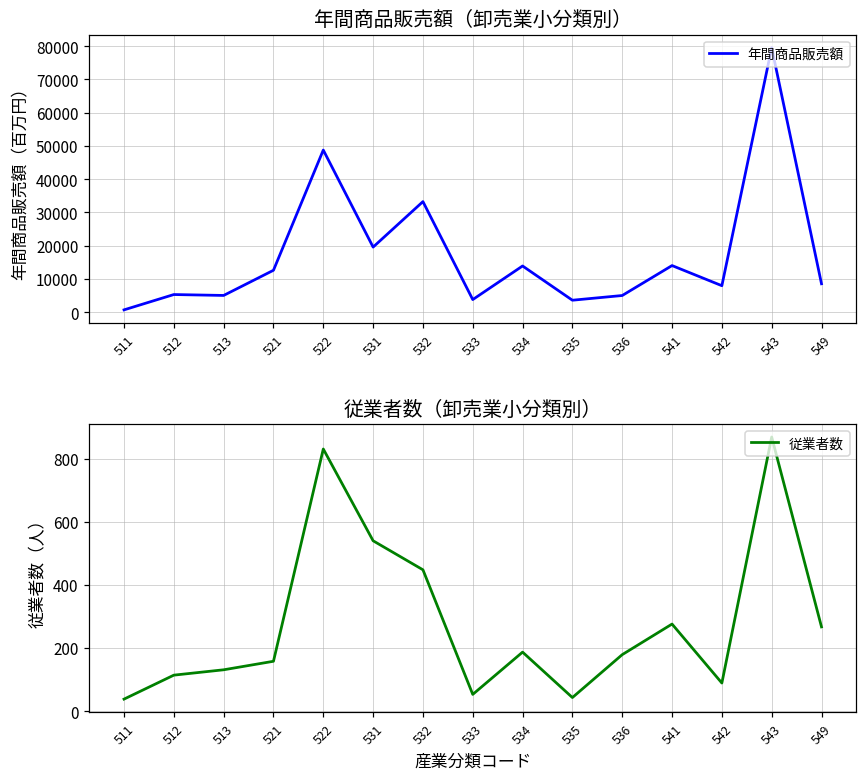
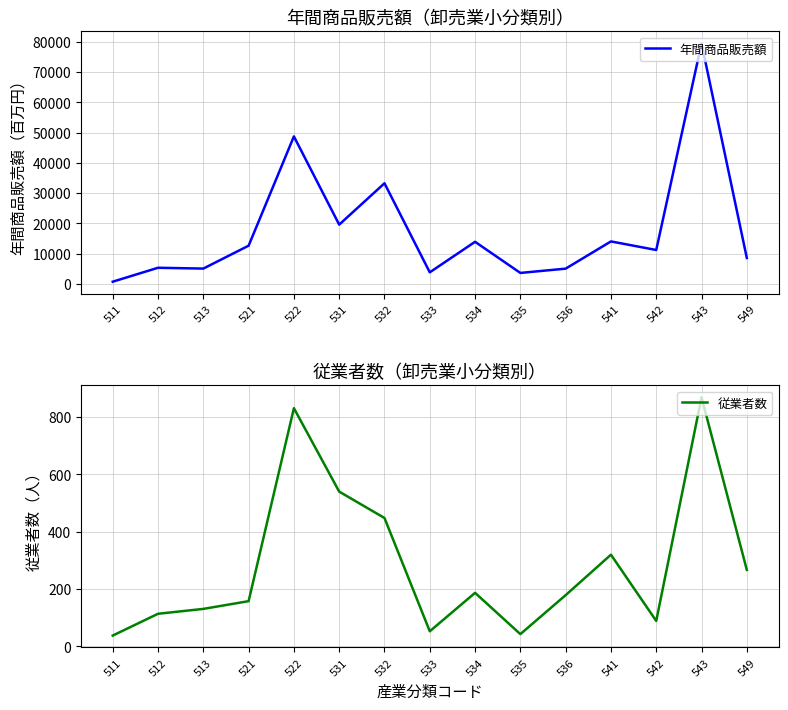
  {
    "年間商品販売額（卸売業小分類別）": {
      "511": 1000,
      "512": 5000,
      "513": 5000,
      "521": 13000,
      "522": 49000,
      "531": 20000,
      "532": 33000,
      "533": 4000,
      "534": 14000,
      "535": 4000,
      "536": 5000,
      "541": 14000,
-     "542": 8000,
+     "542": 11000,
      "549": 9000
    },
    "従業者数（卸売業小分類別）": {
      "511": 40,
      "512": 110,
      "513": 130,
      "521": 160,
      "522": 830,
      "531": 540,
      "532": 450,
      "533": 50,
      "534": 190,
      "535": 40,
      "536": 180,
-     "541": 280,
+     "541": 320,
      "542": 90,
      "549": 270
    }
  }
